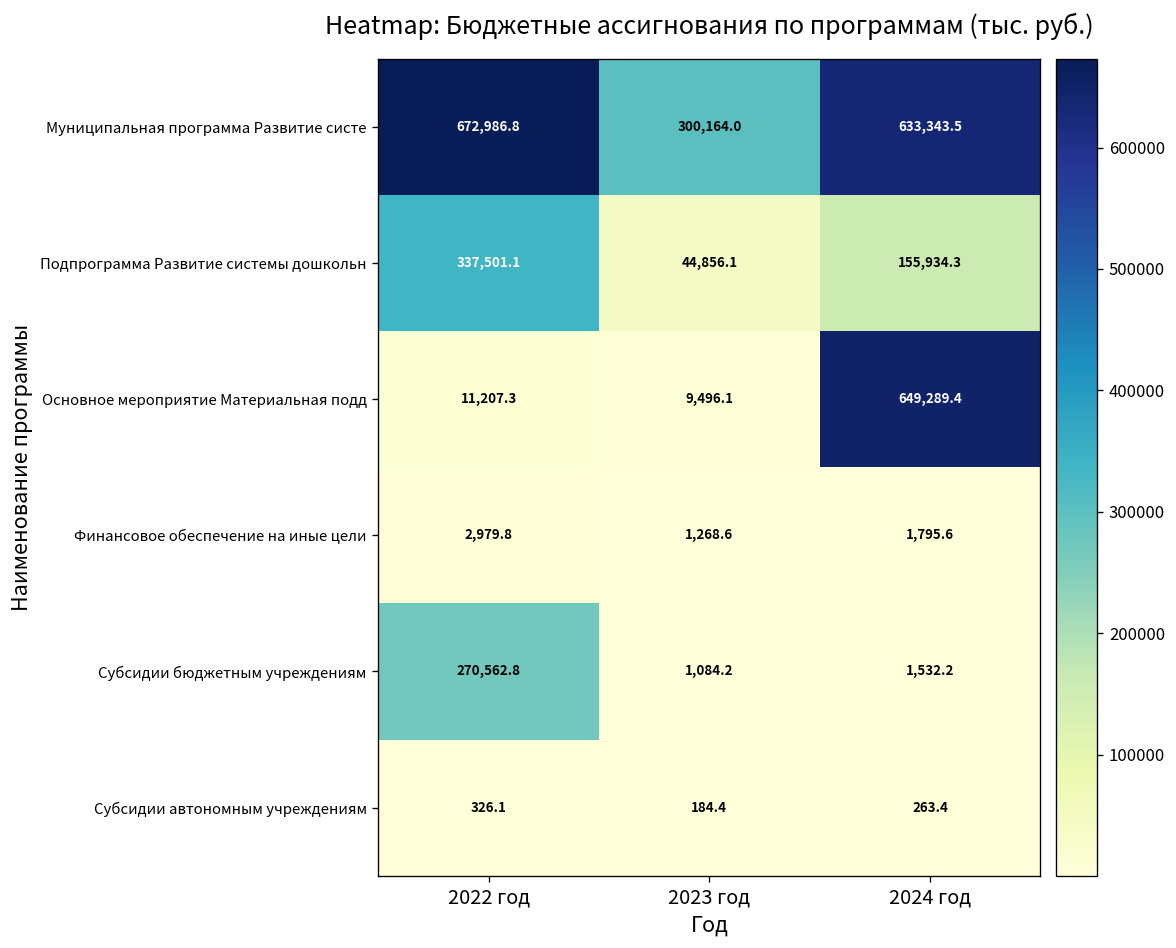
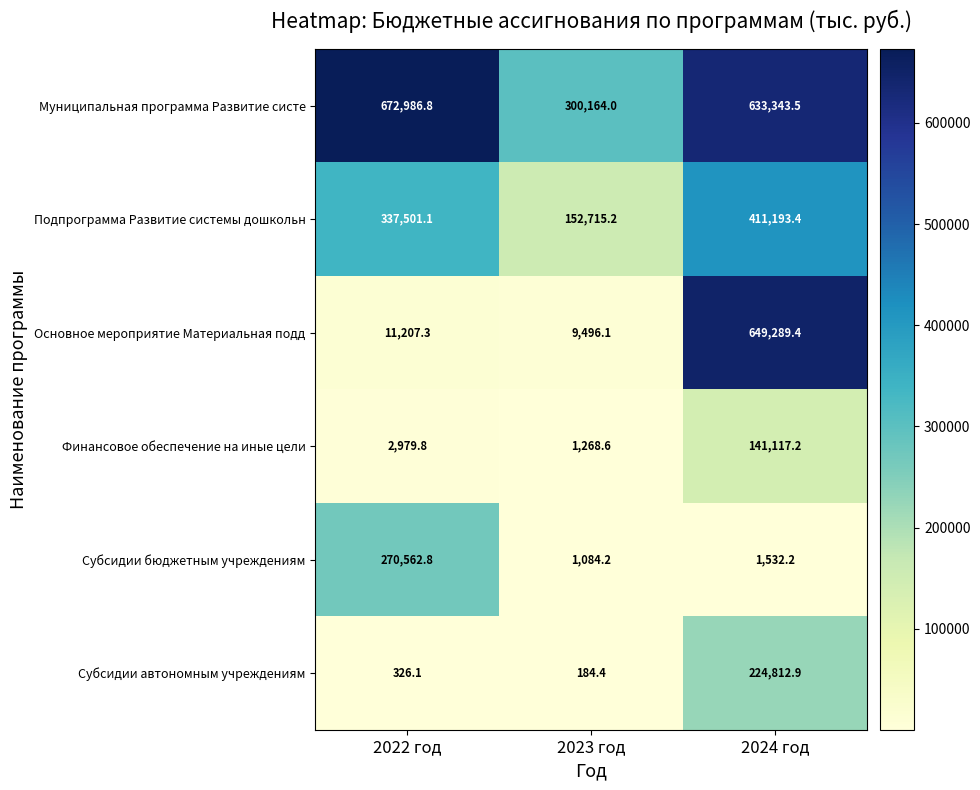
  {
    "Муниципальная программа Развитие систе": {
      "2022 год": "672,986.8",
      "2023 год": "300,164.0",
      "2024 год": "633,343.5"
    },
    "Подпрограмма Развитие системы дошкольн": {
      "2022 год": "337,501.1",
-     "2023 год": "44,856.1",
-     "2024 год": "155,934.3"
+     "2023 год": "152,715.2",
+     "2024 год": "411,193.4"
    },
    "Основное мероприятие Материальная подд": {
      "2022 год": "11,207.3",
      "2023 год": "9,496.1",
      "2024 год": "649,289.4"
    },
    "Финансовое обеспечение на иные цели": {
      "2022 год": "2,979.8",
      "2023 год": "1,268.6",
-     "2024 год": "1,795.6"
+     "2024 год": "141,117.2"
    },
    "Субсидии бюджетным учреждениям": {
      "2022 год": "270,562.8",
      "2023 год": "1,084.2",
      "2024 год": "1,532.2"
    },
    "Субсидии автономным учреждениям": {
      "2022 год": "326.1",
      "2023 год": "184.4",
-     "2024 год": "263.4"
+     "2024 год": "224,812.9"
    }
  }
